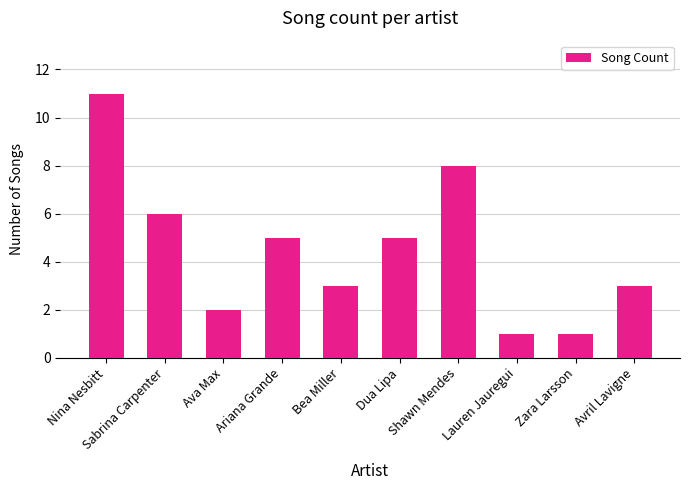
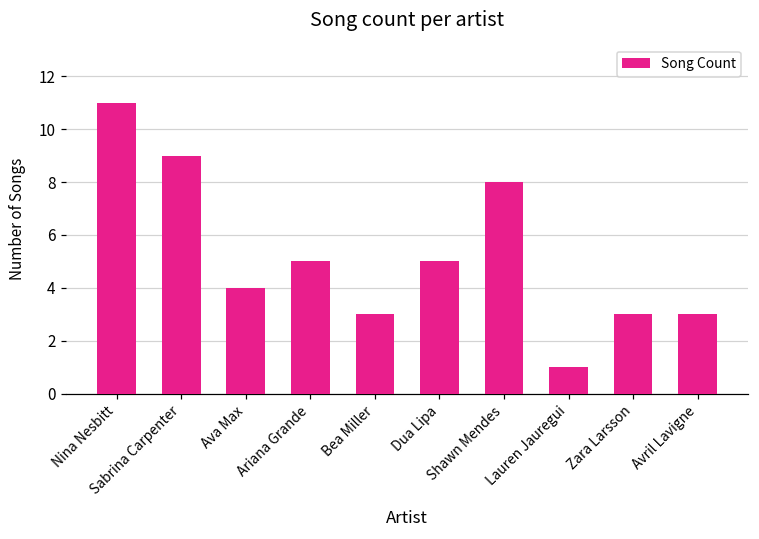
  {
    "Nina Nesbitt": 11,
-   "Sabrina Carpenter": 6,
-   "Ava Max": 2,
+   "Sabrina Carpenter": 9,
+   "Ava Max": 4,
    "Ariana Grande": 5,
    "Bea Miller": 3,
    "Dua Lipa": 5,
    "Shawn Mendes": 8,
    "Lauren Jauregui": 1,
-   "Zara Larsson": 1,
+   "Zara Larsson": 3,
    "Avril Lavigne": 3
  }
